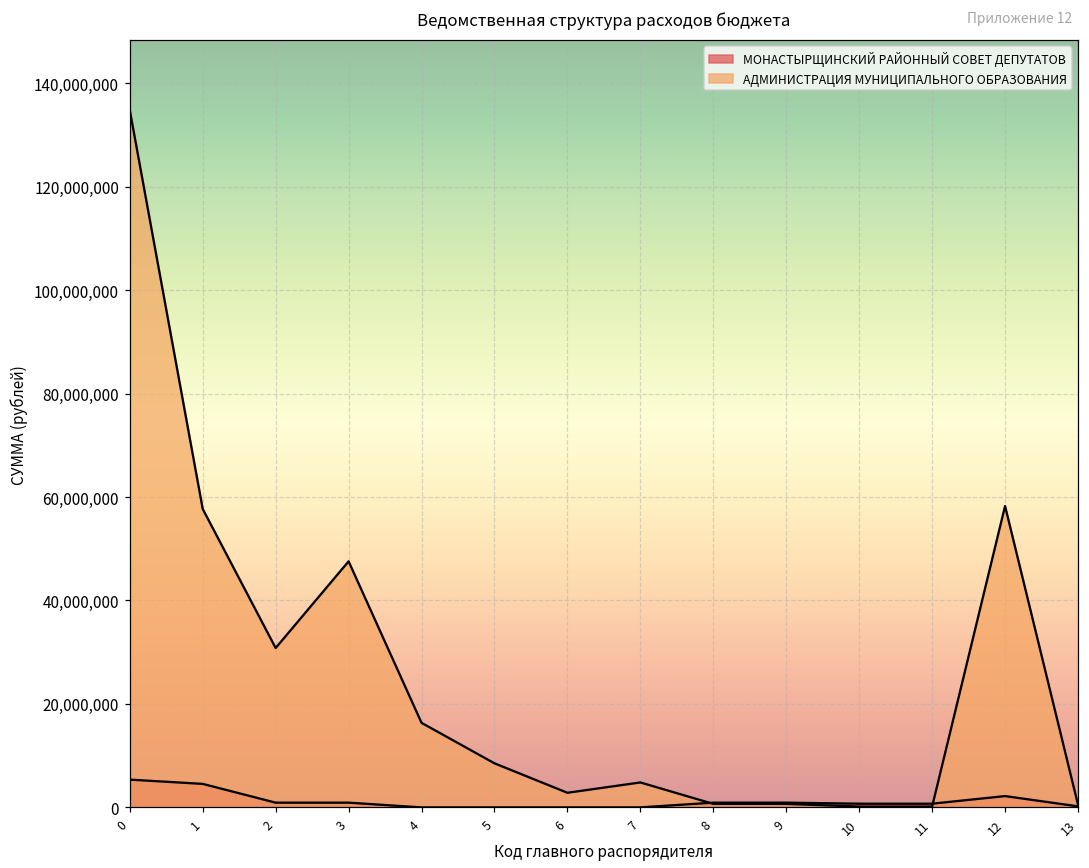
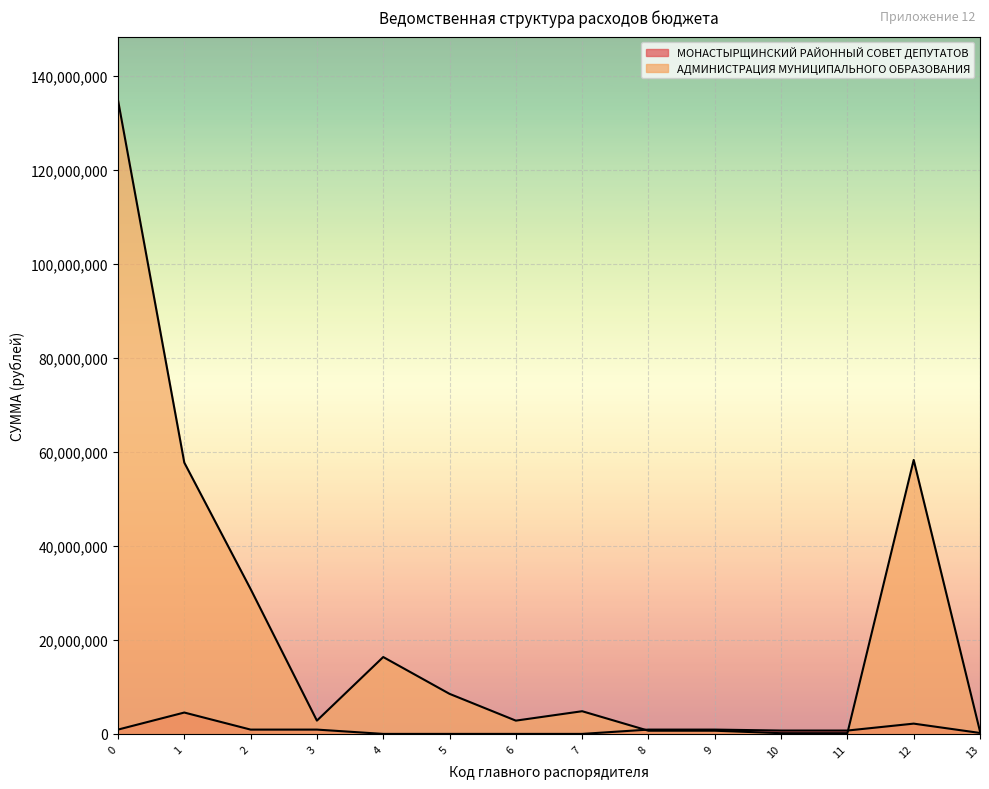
  {
    "МОНАСТЫРЩИНСКИЙ РАЙОННЫЙ СОВЕТ ДЕПУТАТОВ": {
-     "0": "5,000,000",
+     "0": "1,000,000",
      "1": "5,000,000",
      "2": "1,000,000",
      "3": "1,000,000",
      "4": "0",
      "5": "0",
      "6": "0",
      "7": "0",
      "10": "1,000,000",
      "11": "1,000,000",
      "12": "2,000,000"
    },
    "АДМИНИСТРАЦИЯ МУНИЦИПАЛЬНОГО ОБРАЗОВАНИЯ": {
      "0": "135,000,000",
      "1": "58,000,000",
      "2": "31,000,000",
-     "3": "48,000,000",
+     "3": "3,000,000",
      "4": "16,000,000",
      "5": "9,000,000",
      "6": "3,000,000",
      "7": "5,000,000",
      "10": "0",
      "11": "0",
      "12": "58,000,000"
    }
  }
